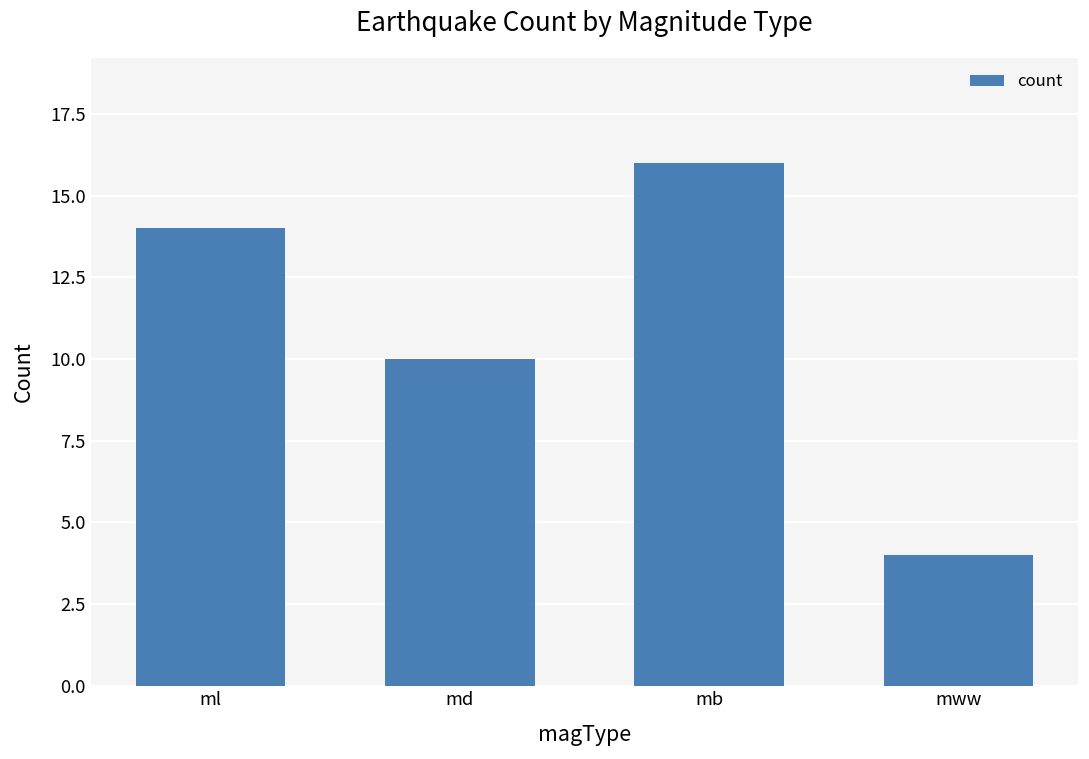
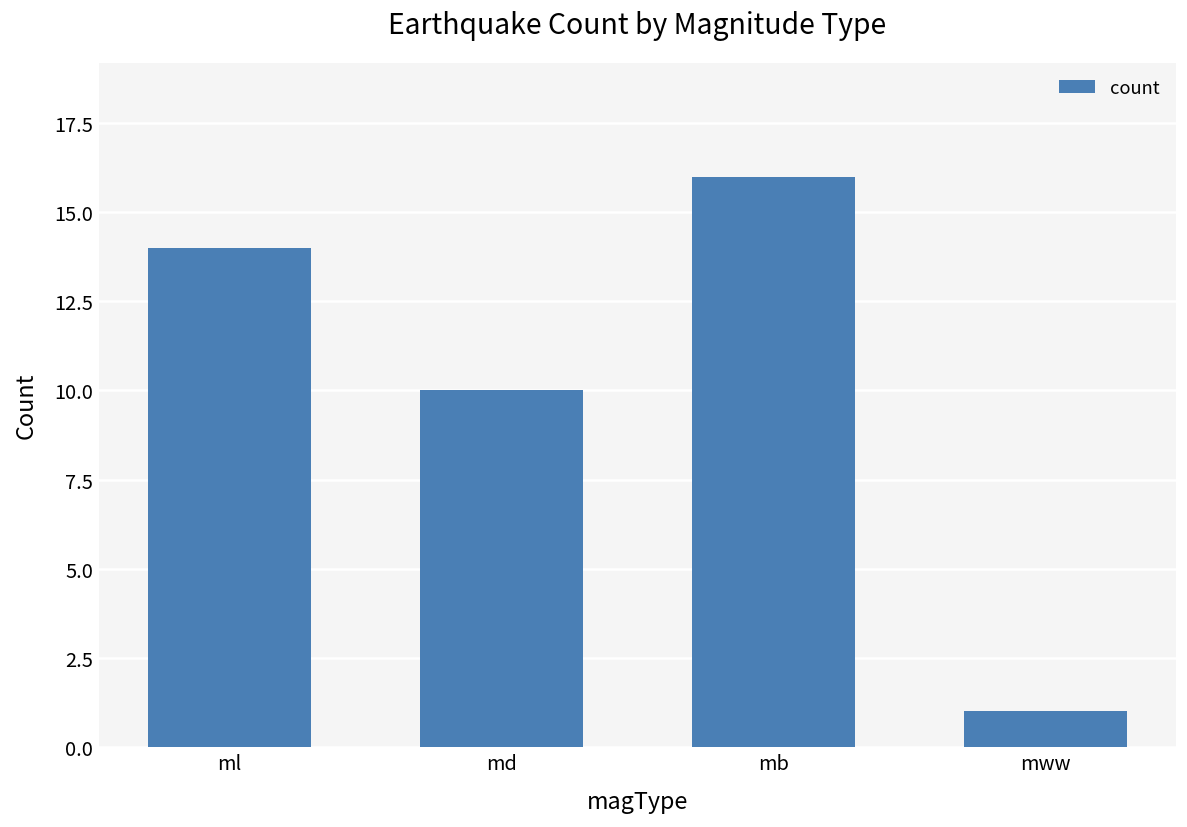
  {
    "ml": 14,
    "md": 10,
    "mb": 16,
-   "mww": 4
+   "mww": 1
  }
